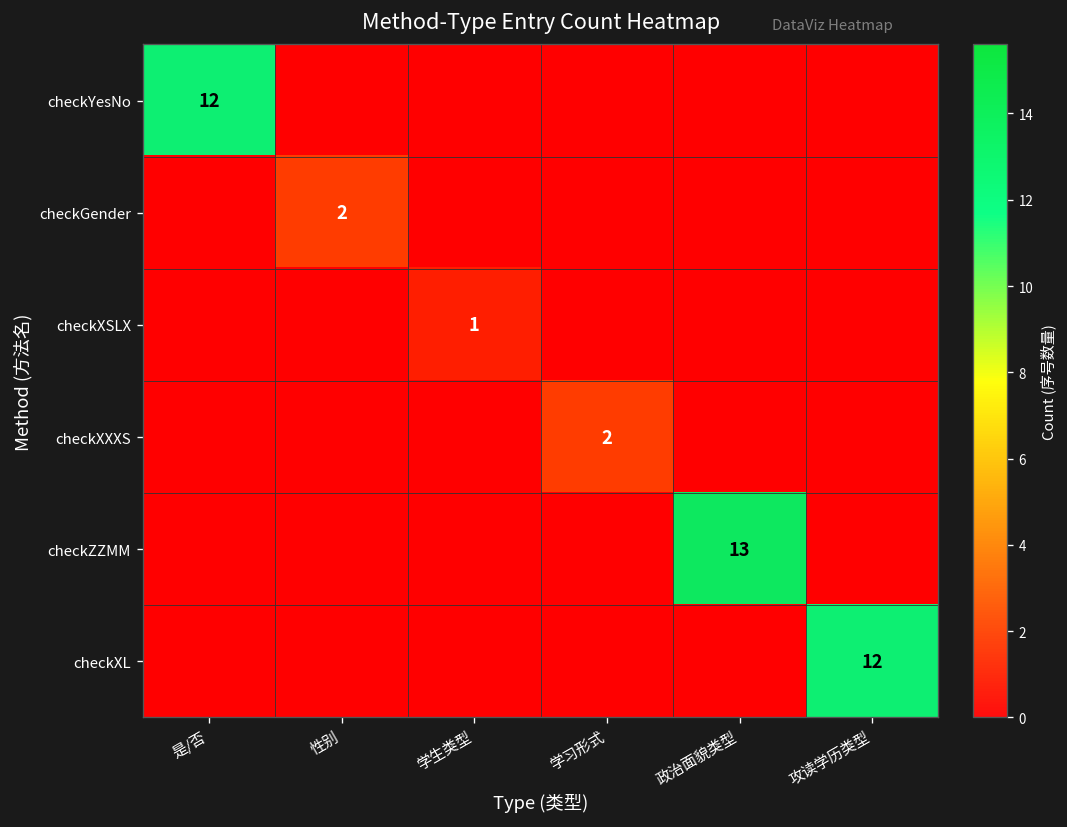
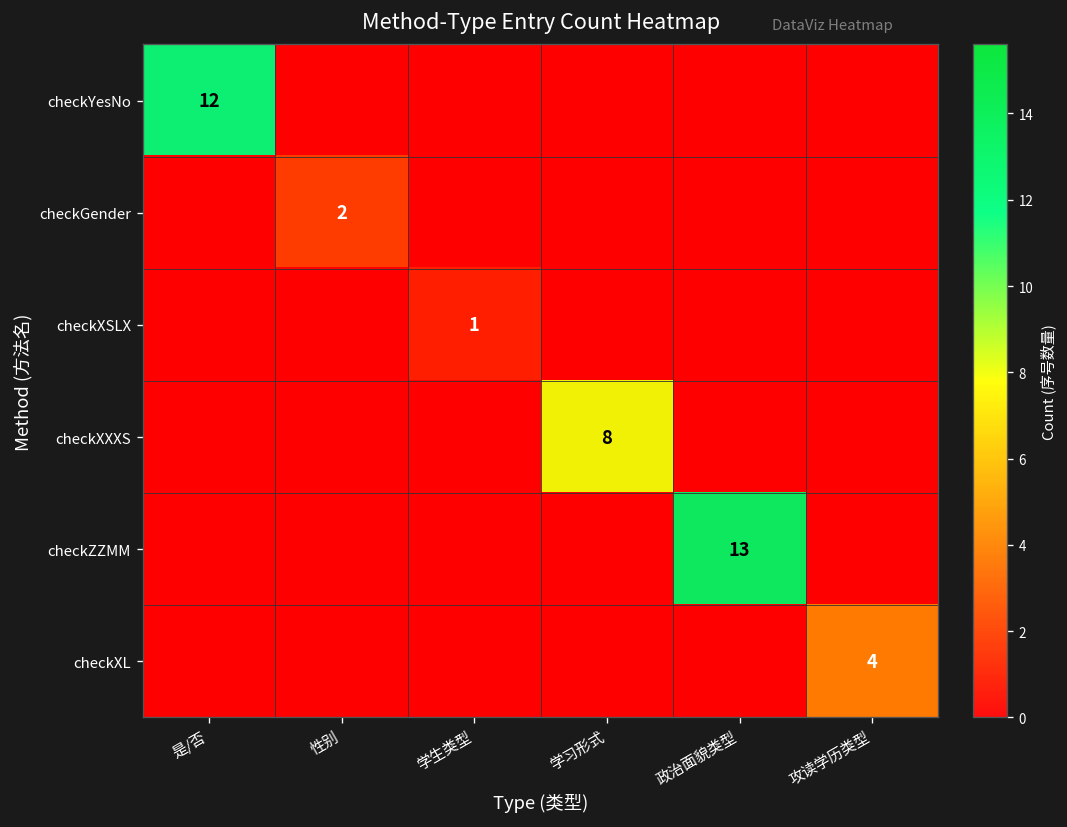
  {
    "checkYesNo": {
      "是/否": 12
    },
    "checkGender": {
      "性别": 2
    },
    "checkXSLX": {
      "学生类型": 1
    },
    "checkXXXS": {
-     "学习形式": 2
+     "学习形式": 8
    },
    "checkZZMM": {
      "政治面貌类型": 13
    },
    "checkXL": {
-     "攻读学历类型": 12
+     "攻读学历类型": 4
    }
  }
